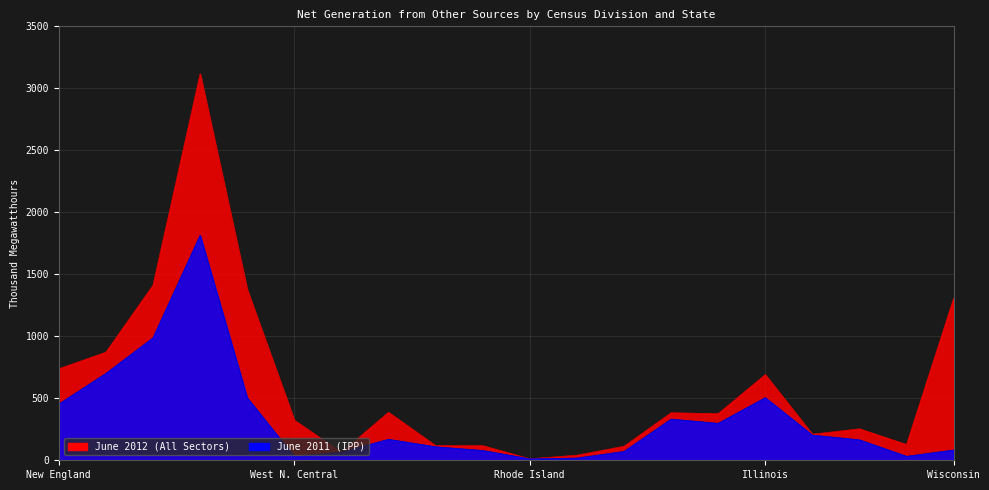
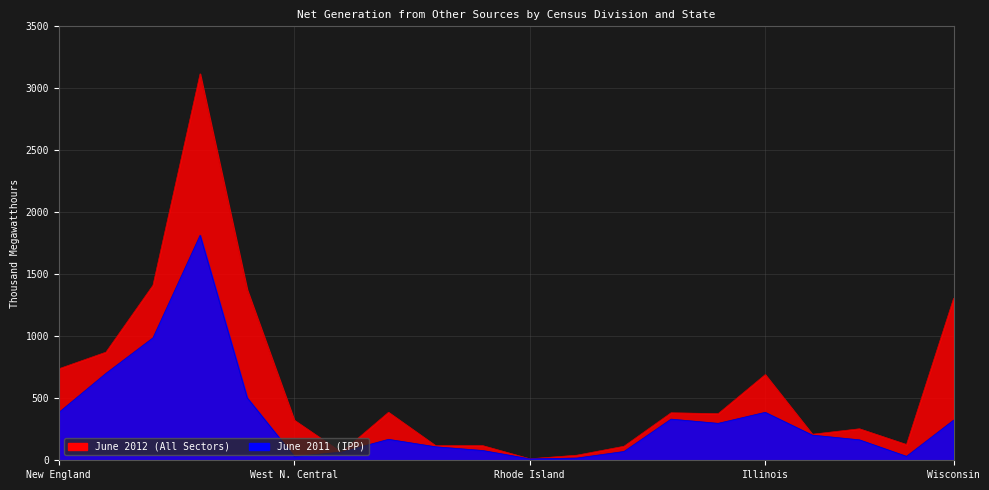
  {
    "June 2012 (All Sectors)": {
      "New England": 740,
      "West N. Central": 320,
      "Illinois": 690,
      "Wisconsin": 1310
    },
    "June 2011 (IPP)": {
-     "New England": 450,
+     "New England": 390,
      "West N. Central": 30,
-     "Illinois": 510,
-     "Wisconsin": 80
+     "Illinois": 390,
+     "Wisconsin": 320
    }
  }
